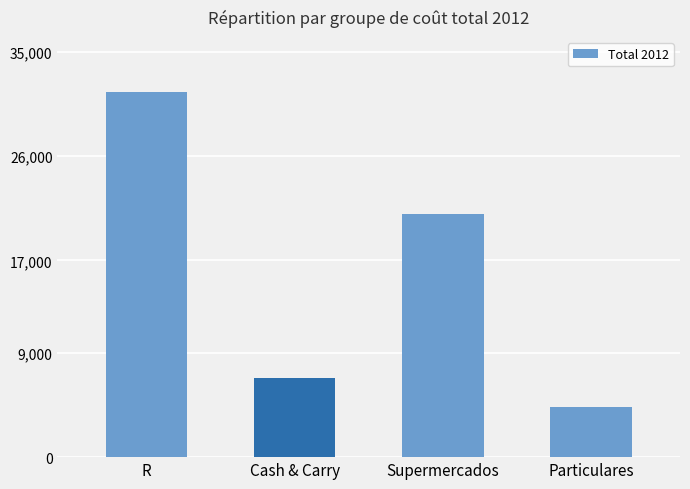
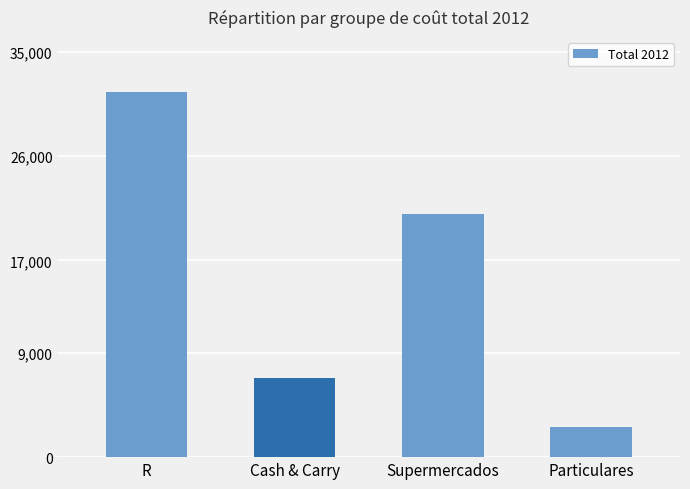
  {
    "R": "31,600",
    "Cash & Carry": "6,800",
    "Supermercados": "21,000",
-   "Particulares": "4,300"
+   "Particulares": "2,600"
  }
